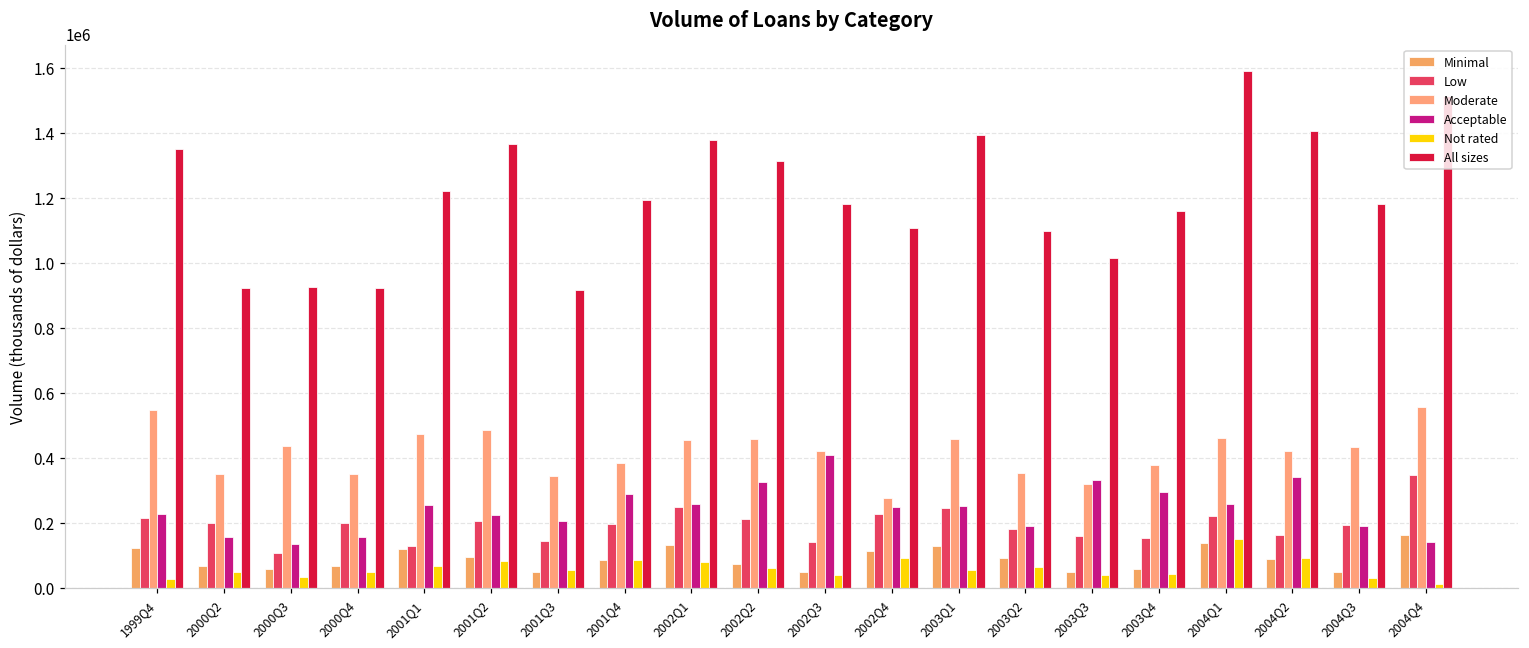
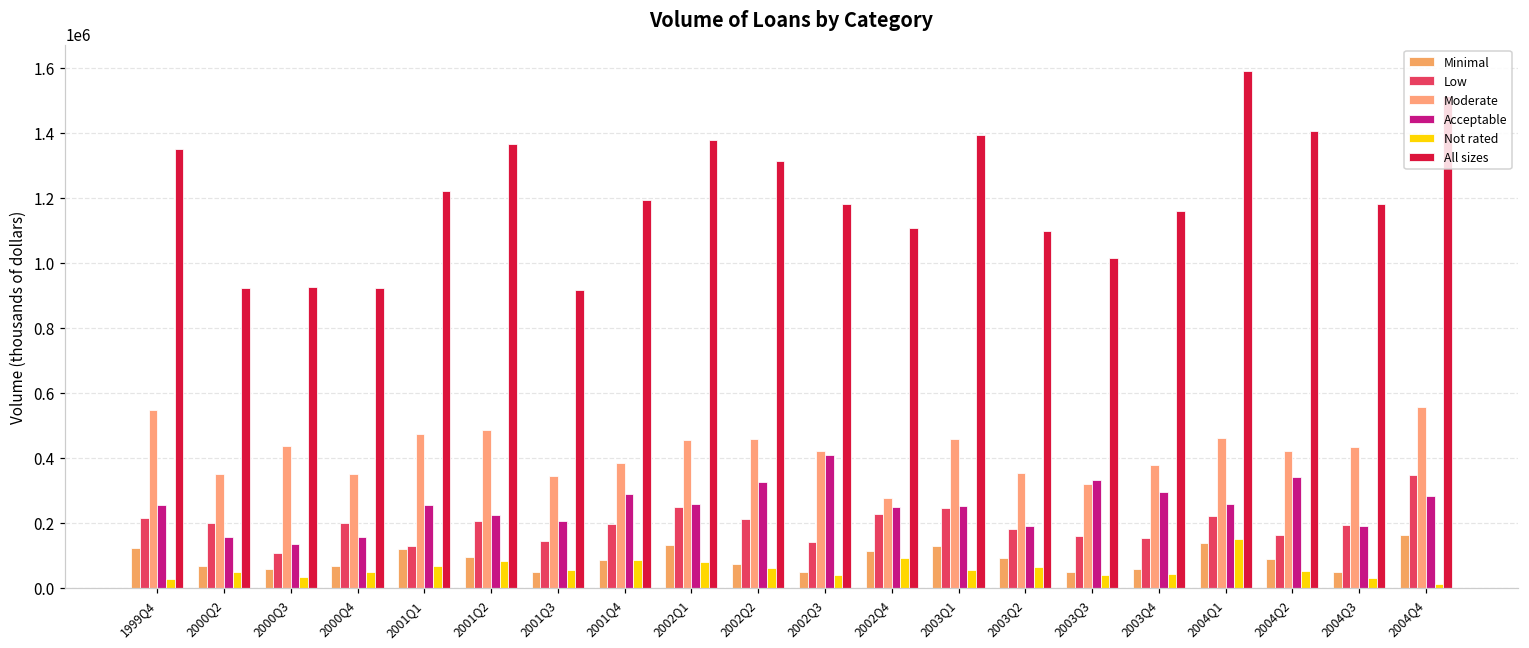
  {
    "Acceptable": {
-     "1999Q4": 230000,
+     "1999Q4": 260000,
      "2000Q2": 160000,
      "2000Q3": 130000,
      "2000Q4": 160000,
      "2001Q1": 260000,
      "2001Q2": 220000,
      "2001Q3": 210000,
      "2001Q4": 290000,
      "2002Q1": 260000,
      "2002Q2": 330000,
      "2002Q3": 410000,
      "2002Q4": 250000,
      "2003Q1": 250000,
      "2003Q2": 190000,
      "2003Q3": 330000,
      "2003Q4": 290000,
      "2004Q1": 260000,
      "2004Q2": 340000,
      "2004Q3": 190000,
-     "2004Q4": 140000
+     "2004Q4": 280000
    },
    "Not rated": {
      "1999Q4": 30000,
      "2000Q2": 50000,
      "2000Q3": 30000,
      "2000Q4": 50000,
      "2001Q1": 70000,
      "2001Q2": 80000,
      "2001Q3": 50000,
      "2001Q4": 80000,
      "2002Q1": 80000,
      "2002Q2": 60000,
      "2002Q3": 40000,
      "2002Q4": 90000,
      "2003Q1": 60000,
      "2003Q2": 70000,
      "2003Q3": 40000,
      "2003Q4": 40000,
      "2004Q1": 150000,
-     "2004Q2": 90000,
+     "2004Q2": 50000,
      "2004Q3": 30000,
      "2004Q4": 10000
    }
  }
